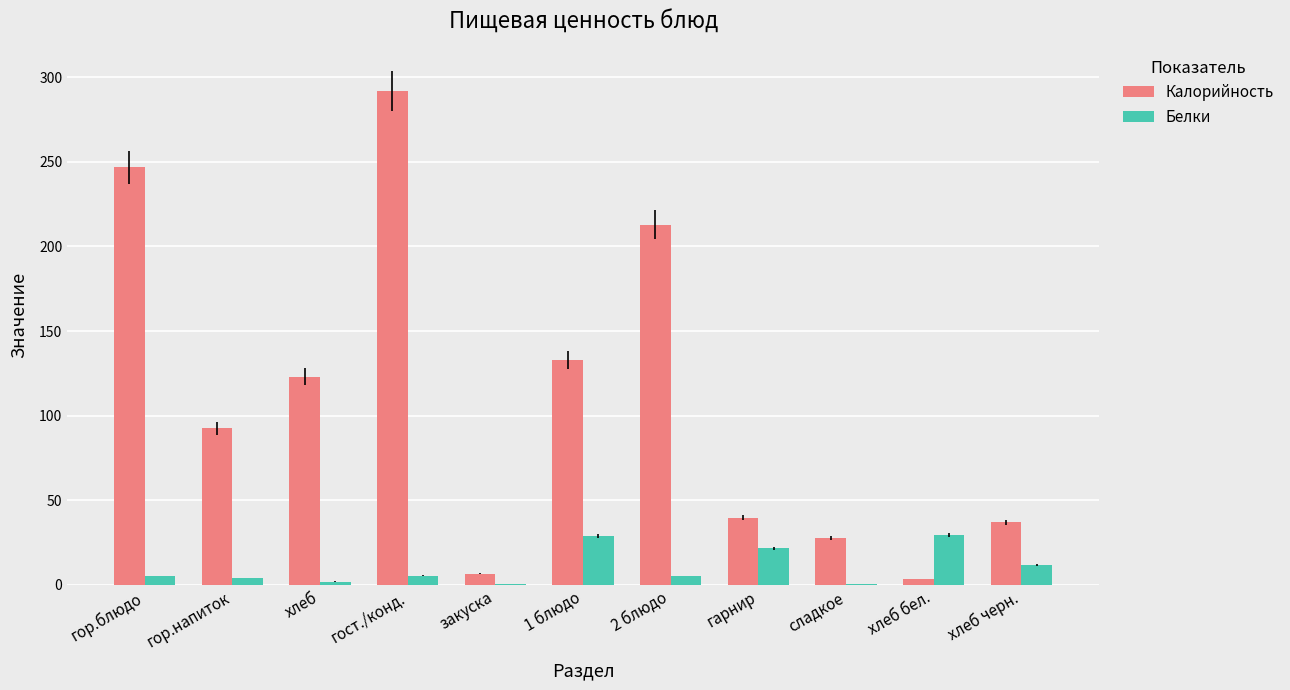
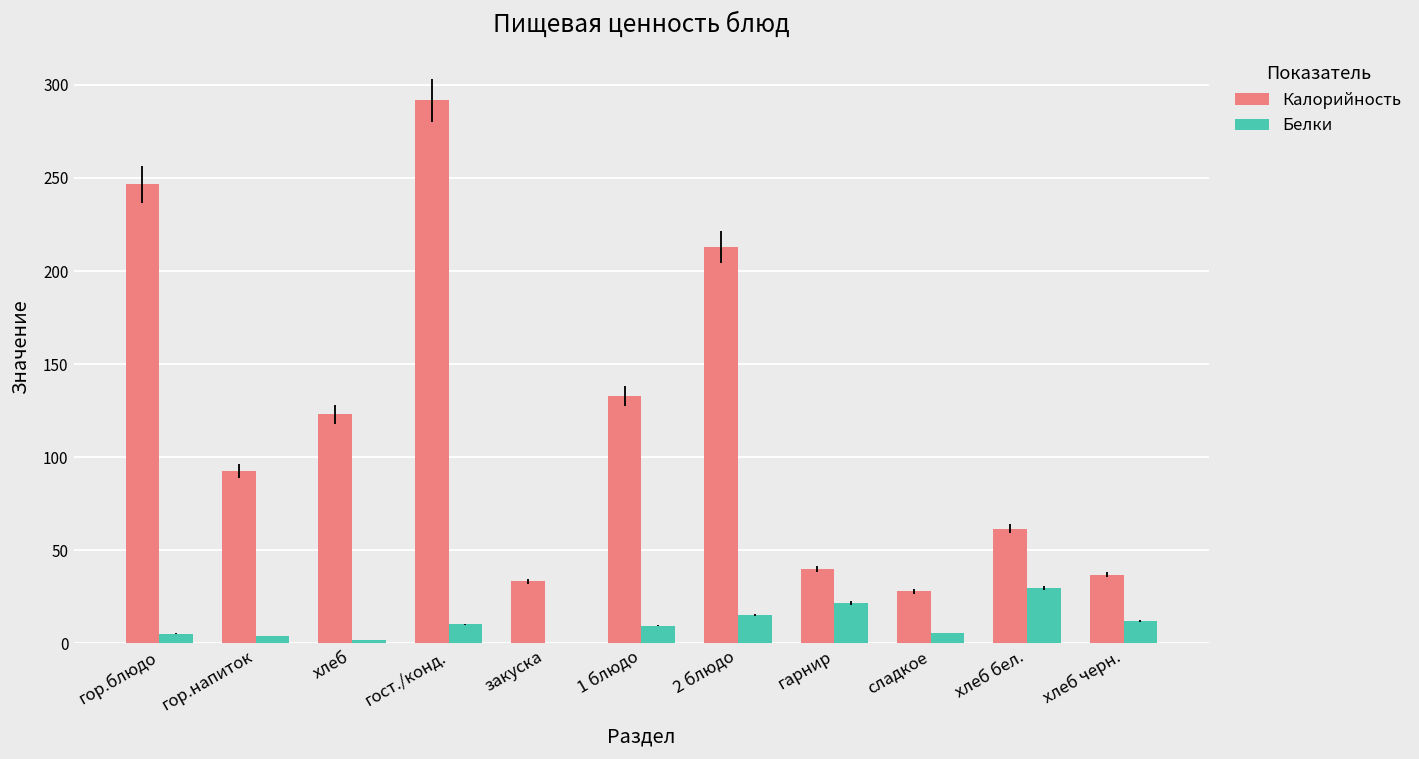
  {
    "Калорийность": {
      "гор.блюдо": 247,
      "гор.напиток": 92,
      "хлеб": 123,
      "гост./конд.": 292,
-     "закуска": 7,
+     "закуска": 33,
      "1 блюдо": 133,
      "2 блюдо": 213,
      "гарнир": 40,
      "сладкое": 28,
-     "хлеб бел.": 3,
+     "хлеб бел.": 62,
      "хлеб черн.": 37
    },
    "Белки": {
      "гор.блюдо": 5,
      "гор.напиток": 4,
      "хлеб": 2,
-     "гост./конд.": 5,
-     "1 блюдо": 29,
-     "2 блюдо": 5,
+     "гост./конд.": 10,
+     "1 блюдо": 10,
+     "2 блюдо": 15,
      "гарнир": 22,
-     "сладкое": 0,
+     "сладкое": 6,
      "хлеб бел.": 30,
      "хлеб черн.": 12
    }
  }
